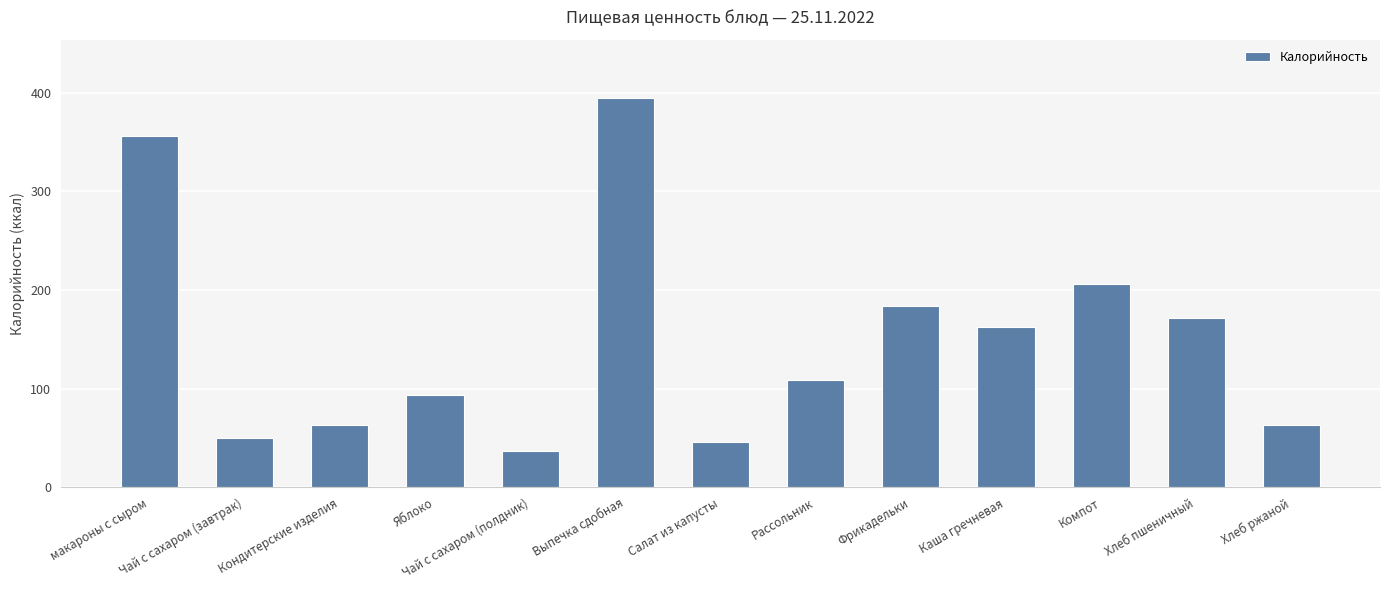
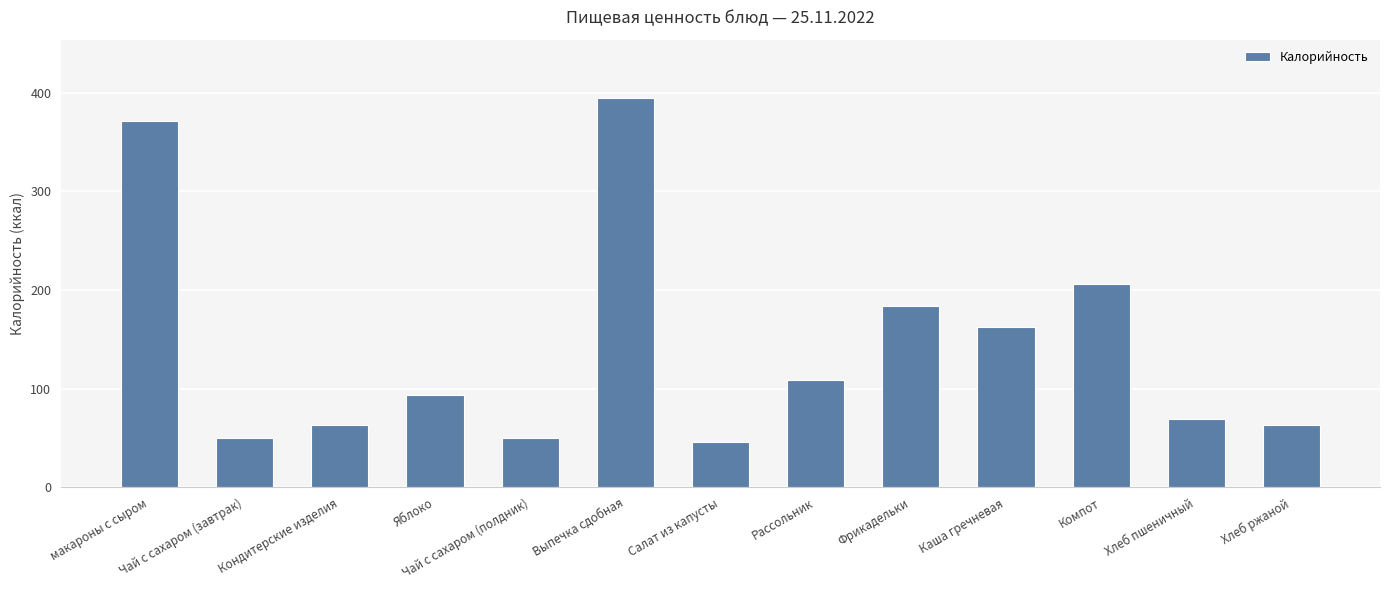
  {
-   "макароны с сыром": 360,
+   "макароны с сыром": 370,
    "Чай с сахаром (завтрак)": 50,
    "Кондитерские изделия": 60,
    "Яблоко": 90,
-   "Чай с сахаром (полдник)": 40,
+   "Чай с сахаром (полдник)": 50,
    "Выпечка сдобная": 390,
    "Салат из капусты": 50,
    "Рассольник": 110,
    "Фрикадельки": 180,
    "Каша гречневая": 160,
    "Компот": 210,
-   "Хлеб пшеничный": 170,
+   "Хлеб пшеничный": 70,
    "Хлеб ржаной": 60
  }
